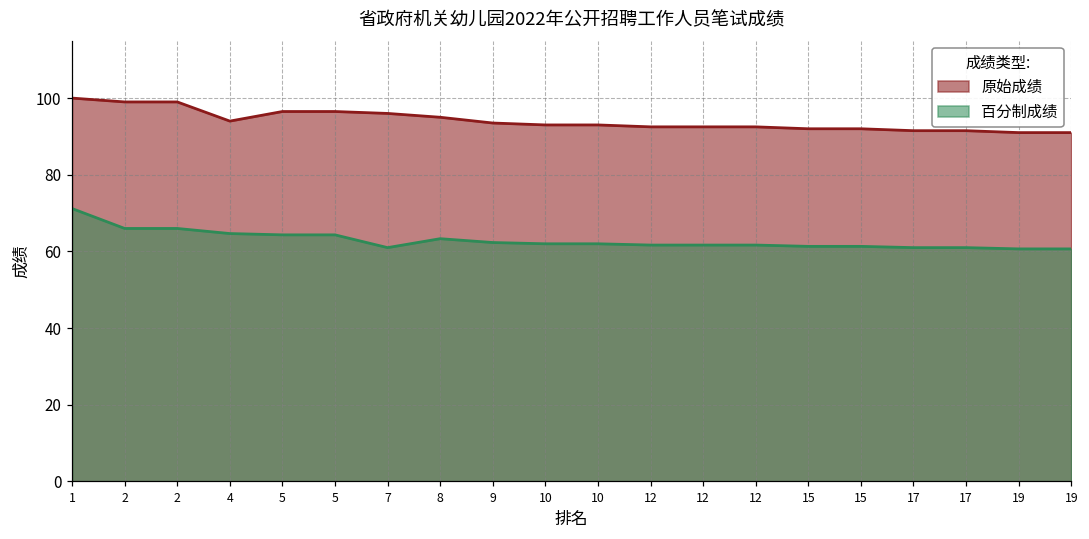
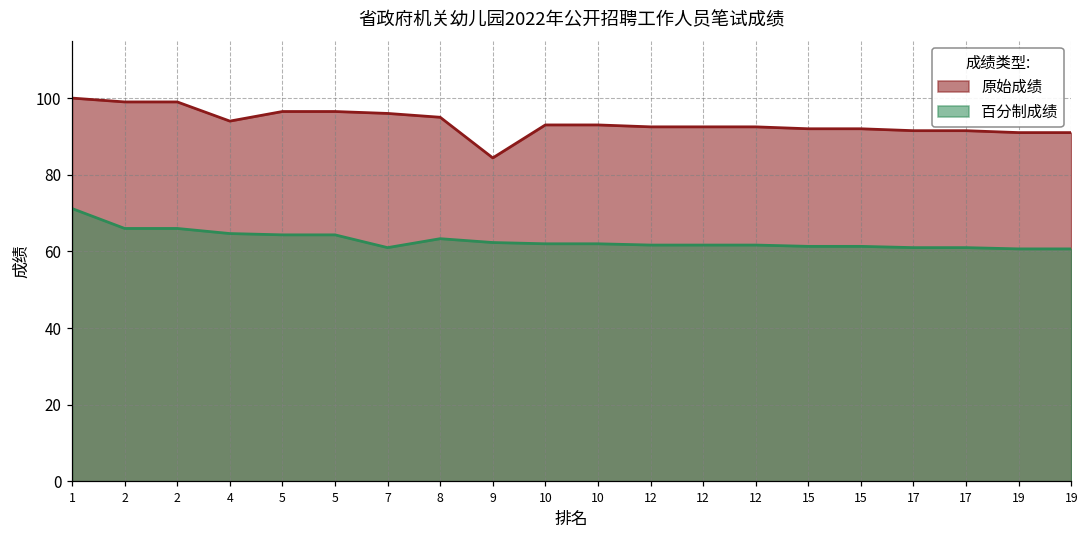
  {
    "原始成绩": {
      "1": 100,
      "4": 94,
      "7": 96,
      "8": 95,
-     "9": 94
+     "9": 84
    },
    "百分制成绩": {
      "1": 71,
      "4": 65,
      "7": 61,
      "8": 63,
      "9": 62
    }
  }
